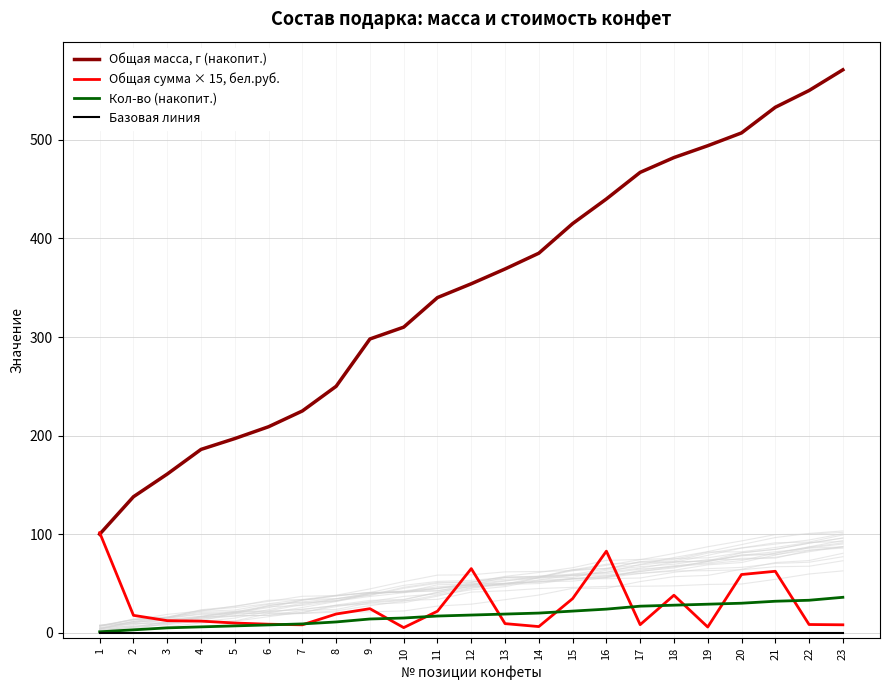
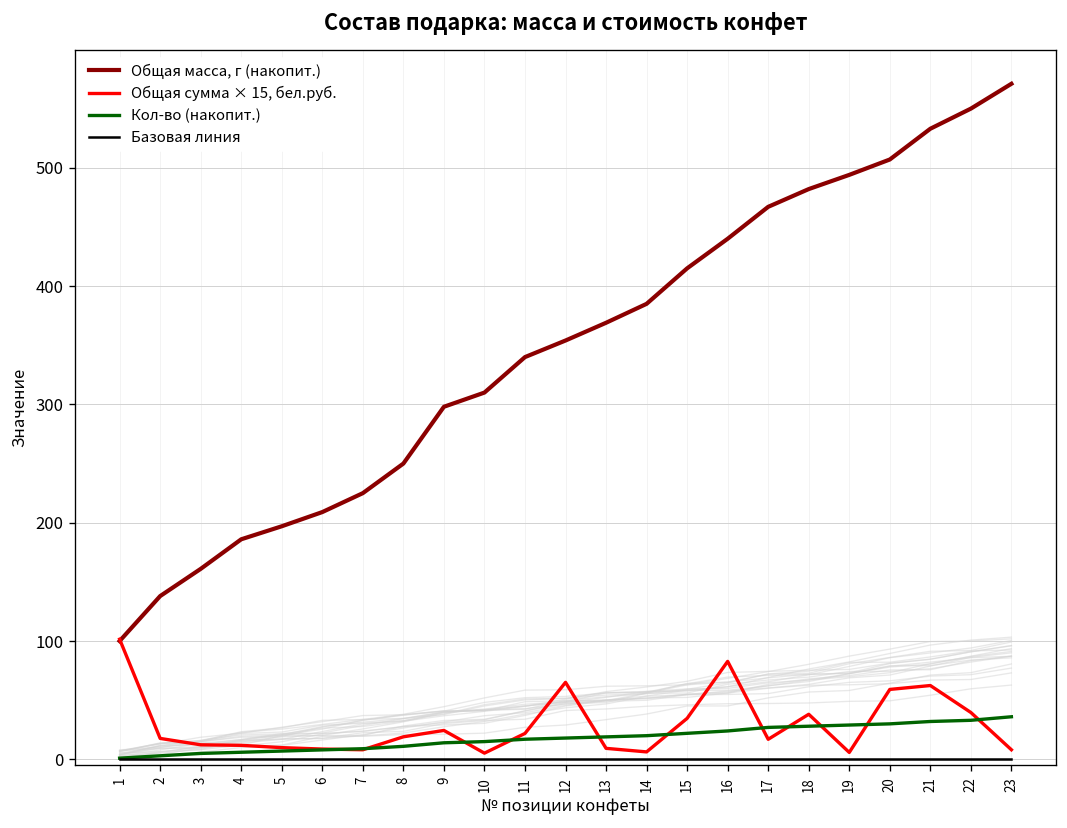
  {
    "Общая масса, г (накопит.)": {
      "2": 140,
      "3": 160,
      "4": 190,
      "5": 200,
      "6": 210,
      "7": 230,
      "8": 250,
      "9": 300,
      "10": 310,
      "11": 340,
      "12": 350,
      "13": 370,
      "14": 390,
      "15": 420,
      "16": 440,
      "17": 470,
      "18": 480,
      "19": 490,
      "20": 510,
      "21": 530,
      "22": 550,
      "23": 570
    },
    "Общая сумма × 15, бел.руб.": {
      "2": 20,
      "9": 20,
      "10": 10,
      "11": 20,
      "12": 70,
      "13": 10,
      "14": 10,
      "15": 30,
      "16": 80,
-     "17": 10,
+     "17": 20,
      "18": 40,
      "19": 10,
      "20": 60,
      "21": 60,
-     "22": 10,
+     "22": 40,
      "23": 10
    },
    "Кол-во (накопит.)": {
      "4": 10,
      "5": 10,
      "8": 10,
      "9": 10,
      "10": 20,
      "11": 20,
      "12": 20,
      "13": 20,
      "14": 20,
      "15": 20,
      "16": 20,
      "17": 30,
      "18": 30,
      "19": 30,
      "20": 30,
      "21": 30,
      "22": 30,
      "23": 40
    },
    "Базовая линия": {
      "2": 0,
      "3": 0,
      "4": 0,
      "5": 0,
      "6": 0,
      "7": 0,
      "8": 0,
      "9": 0,
      "10": 0,
      "11": 0,
      "12": 0,
      "13": 0,
      "14": 0,
      "15": 0,
      "16": 0,
      "17": 0,
      "18": 0,
      "19": 0,
      "20": 0,
      "21": 0,
      "22": 0,
      "23": 0
    }
  }
